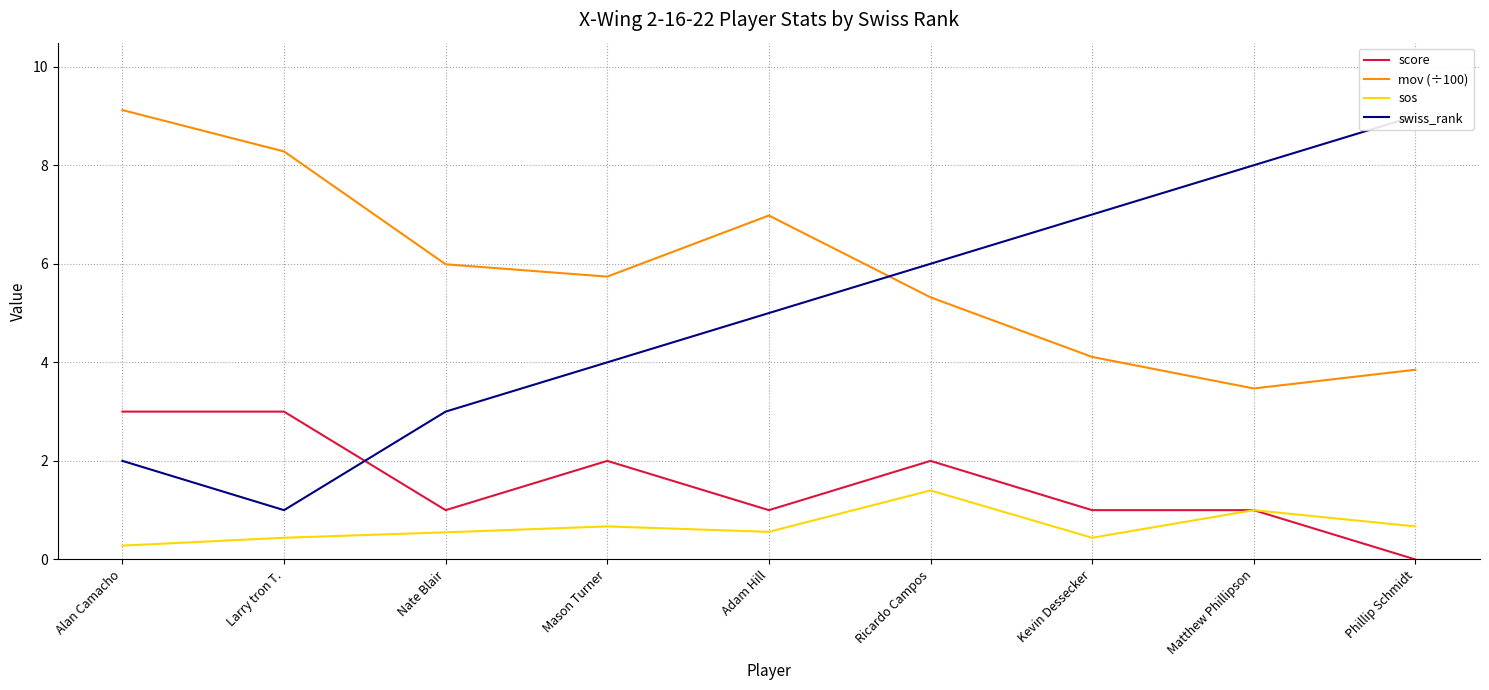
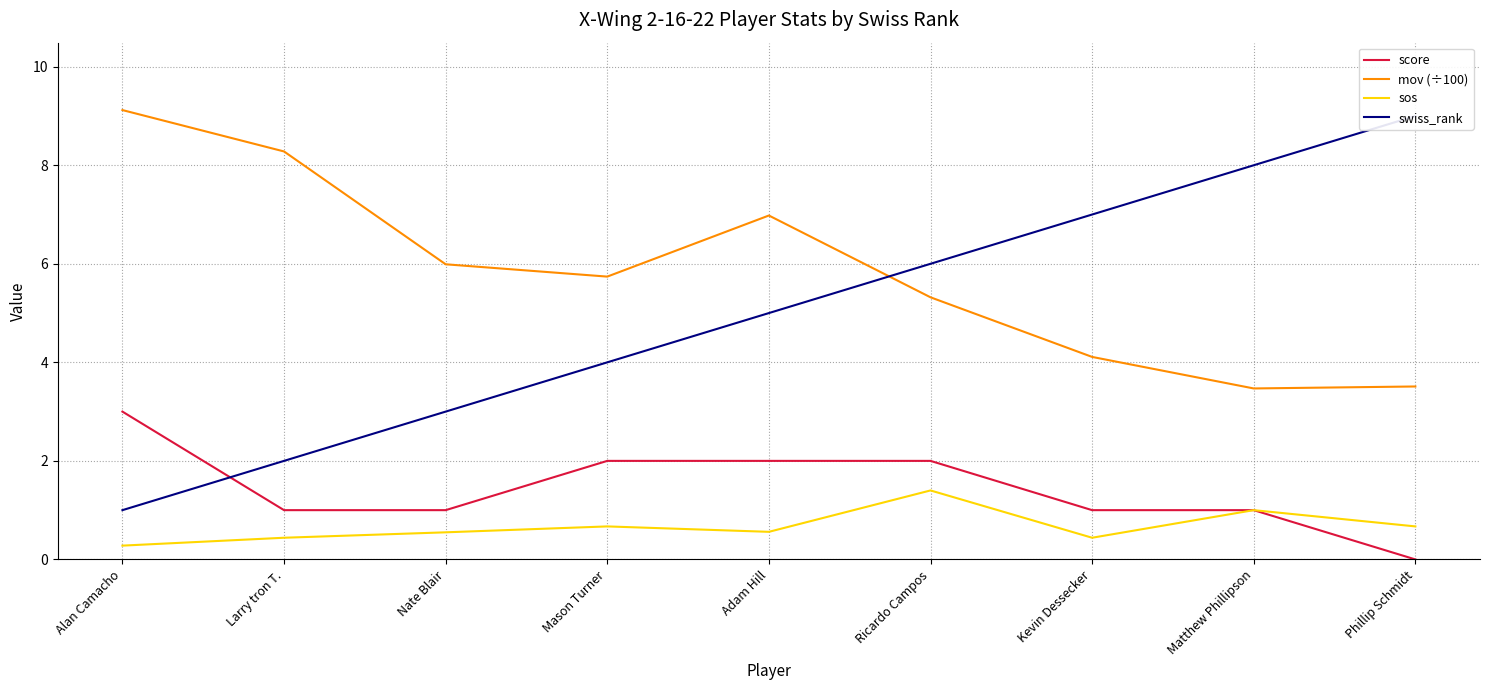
  {
    "score": {
      "Alan Camacho": 3,
-     "Larry tron T.": 3,
+     "Larry tron T.": 1,
      "Nate Blair": 1,
      "Mason Turner": 2,
-     "Adam Hill": 1,
+     "Adam Hill": 2,
      "Ricardo Campos": 2,
      "Kevin Dessecker": 1,
      "Phillip Schmidt": 0
    },
    "mov (÷100)": {
      "Alan Camacho": 9.1,
      "Larry tron T.": 8.3,
      "Nate Blair": 6.0,
      "Mason Turner": 5.7,
      "Adam Hill": 7.0,
      "Ricardo Campos": 5.3,
      "Kevin Dessecker": 4.1,
      "Matthew Phillipson": 3.5,
-     "Phillip Schmidt": 3.9
+     "Phillip Schmidt": 3.5
    },
    "sos": {
      "Alan Camacho": 0.3,
      "Larry tron T.": 0.4,
      "Nate Blair": 0.6,
      "Mason Turner": 0.7,
      "Adam Hill": 0.6,
      "Ricardo Campos": 1.4,
      "Kevin Dessecker": 0.4,
      "Phillip Schmidt": 0.7
    },
    "swiss_rank": {
-     "Alan Camacho": 2,
-     "Larry tron T.": 1,
+     "Alan Camacho": 1,
+     "Larry tron T.": 2,
      "Nate Blair": 3,
      "Mason Turner": 4,
      "Adam Hill": 5,
      "Ricardo Campos": 6,
      "Kevin Dessecker": 7,
      "Matthew Phillipson": 8
    }
  }
